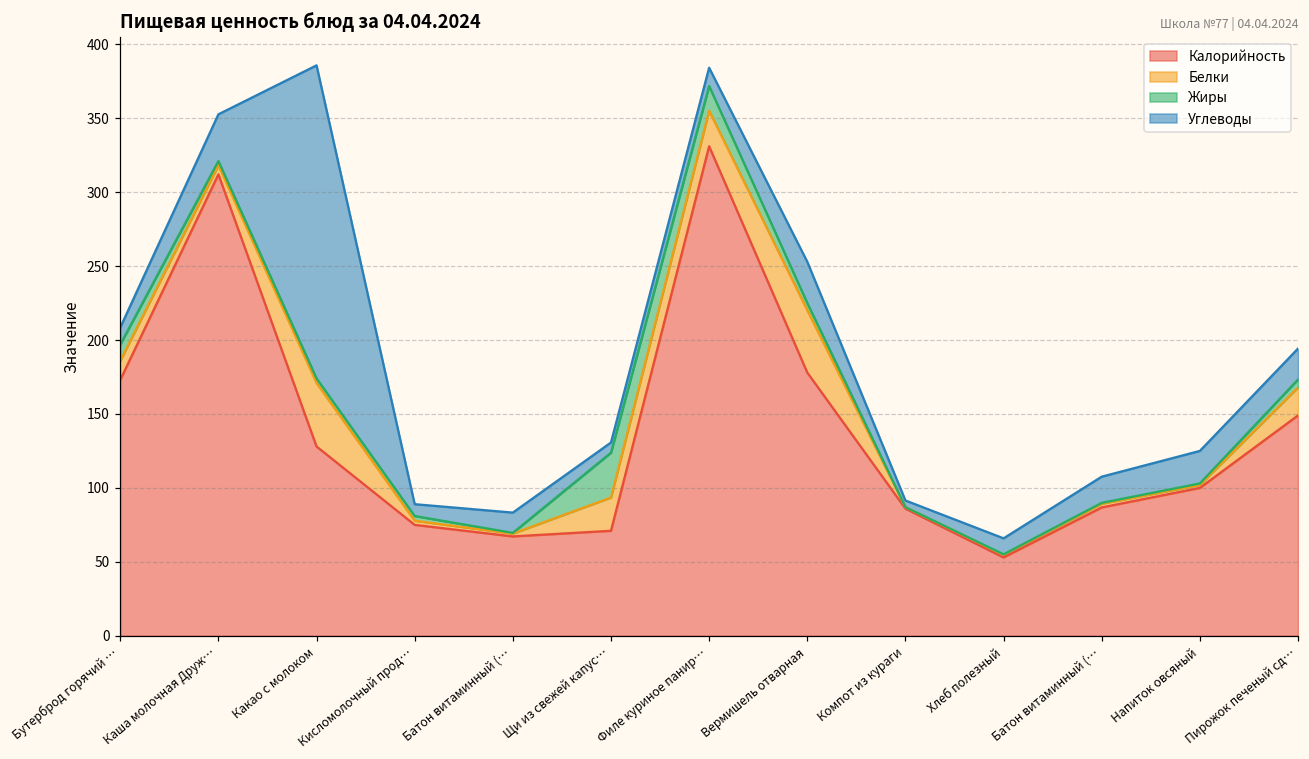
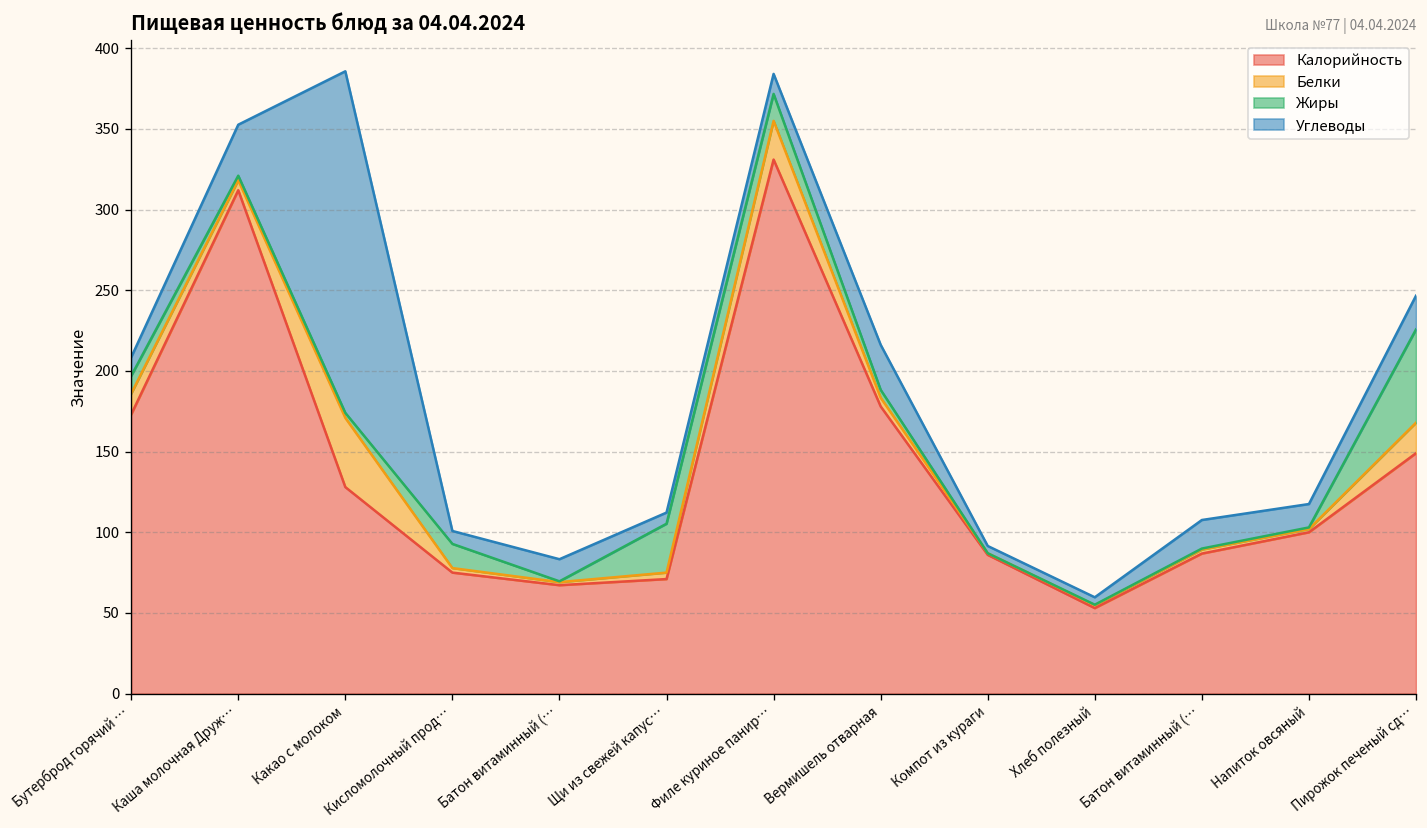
  {
    "Калорийность": {
      "Бутерброд горячий …": 173,
      "Каша молочная Друж…": 312,
      "Какао с молоком": 128,
      "Кисломолочный прод…": 75,
      "Щи из свежей капус…": 71,
      "Филе куриное панир…": 331,
      "Вермишель отварная": 178,
      "Напиток овсяный": 100,
      "Пирожок печеный сд…": 149
    },
    "Белки": {
      "Бутерброд горячий …": 13,
      "Каша молочная Друж…": 6,
      "Какао с молоком": 43,
      "Кисломолочный прод…": 3,
-     "Щи из свежей капус…": 23,
+     "Щи из свежей капус…": 4,
      "Филе куриное панир…": 24,
-     "Вермишель отварная": 42,
+     "Вермишель отварная": 5,
      "Пирожок печеный сд…": 19
    },
    "Жиры": {
      "Бутерброд горячий …": 11,
      "Каша молочная Друж…": 3,
      "Какао с молоком": 3,
-     "Кисломолочный прод…": 3,
+     "Кисломолочный прод…": 15,
      "Щи из свежей капус…": 30,
      "Филе куриное панир…": 17,
      "Вермишель отварная": 5,
-     "Пирожок печеный сд…": 5
+     "Пирожок печеный сд…": 58
    },
    "Углеводы": {
      "Бутерброд горячий …": 12,
      "Каша молочная Друж…": 32,
      "Какао с молоком": 212,
      "Кисломолочный прод…": 8,
      "Щи из свежей капус…": 7,
      "Филе куриное панир…": 12,
      "Вермишель отварная": 28,
      "Компот из кураги": 5,
-     "Хлеб полезный": 11,
-     "Напиток овсяный": 22,
+     "Хлеб полезный": 5,
+     "Напиток овсяный": 15,
      "Пирожок печеный сд…": 21
    }
  }
